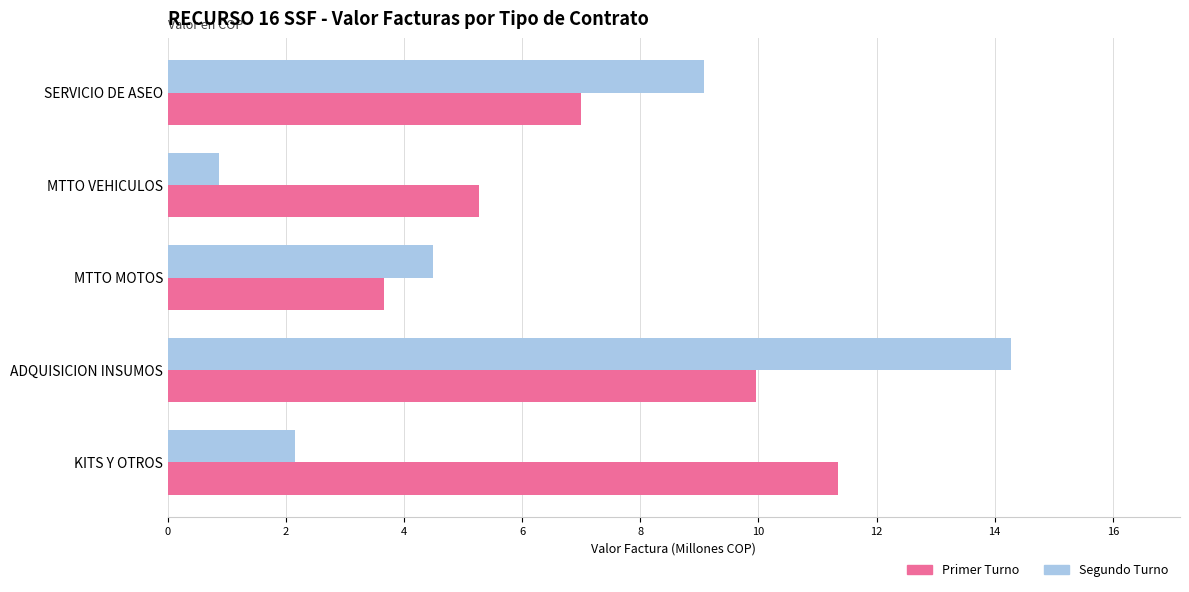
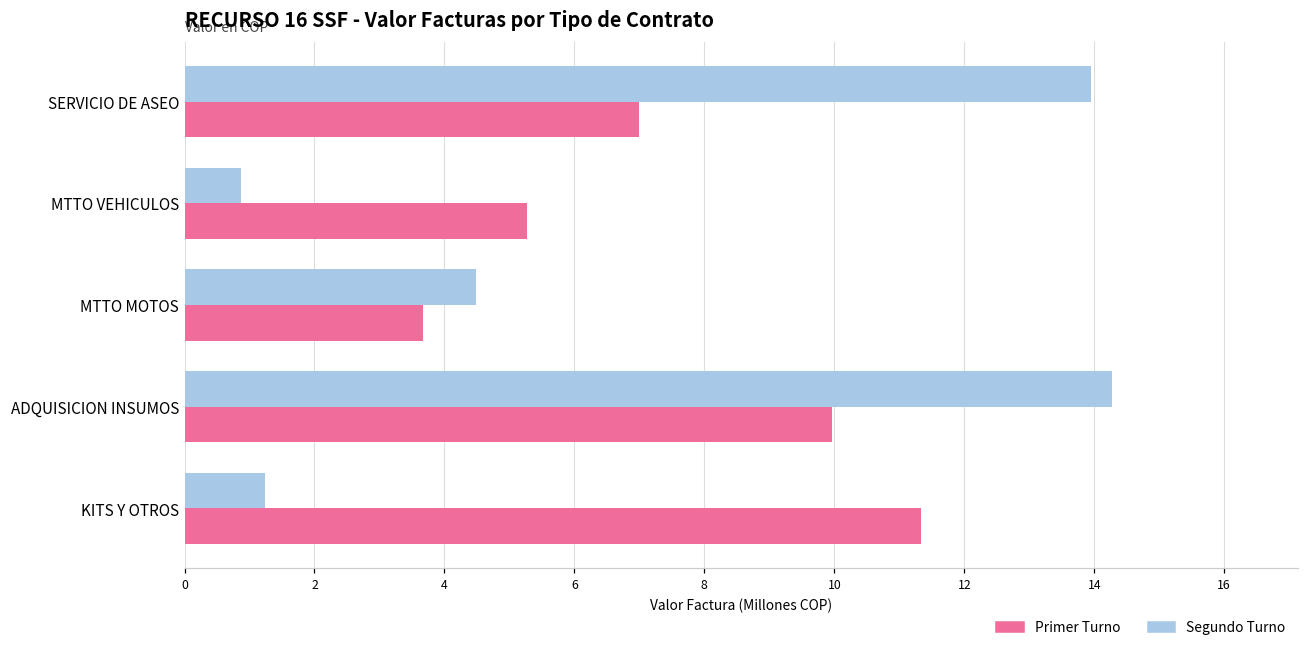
  {
    "Primer Turno": {
      "SERVICIO DE ASEO": 7.0,
      "MTTO VEHICULOS": 5.3,
      "MTTO MOTOS": 3.7,
      "ADQUISICION INSUMOS": 10.0,
      "KITS Y OTROS": 11.3
    },
    "Segundo Turno": {
-     "SERVICIO DE ASEO": 9.1,
+     "SERVICIO DE ASEO": 14.0,
      "MTTO VEHICULOS": 0.9,
      "MTTO MOTOS": 4.5,
      "ADQUISICION INSUMOS": 14.3,
-     "KITS Y OTROS": 2.2
+     "KITS Y OTROS": 1.2
    }
  }
